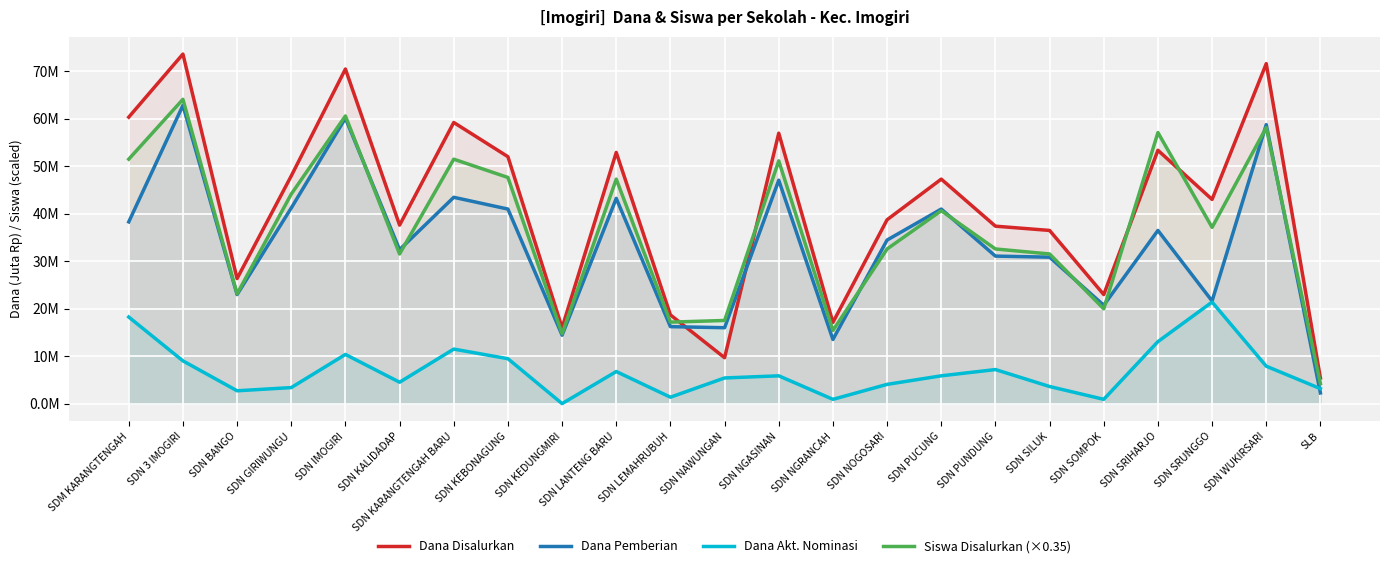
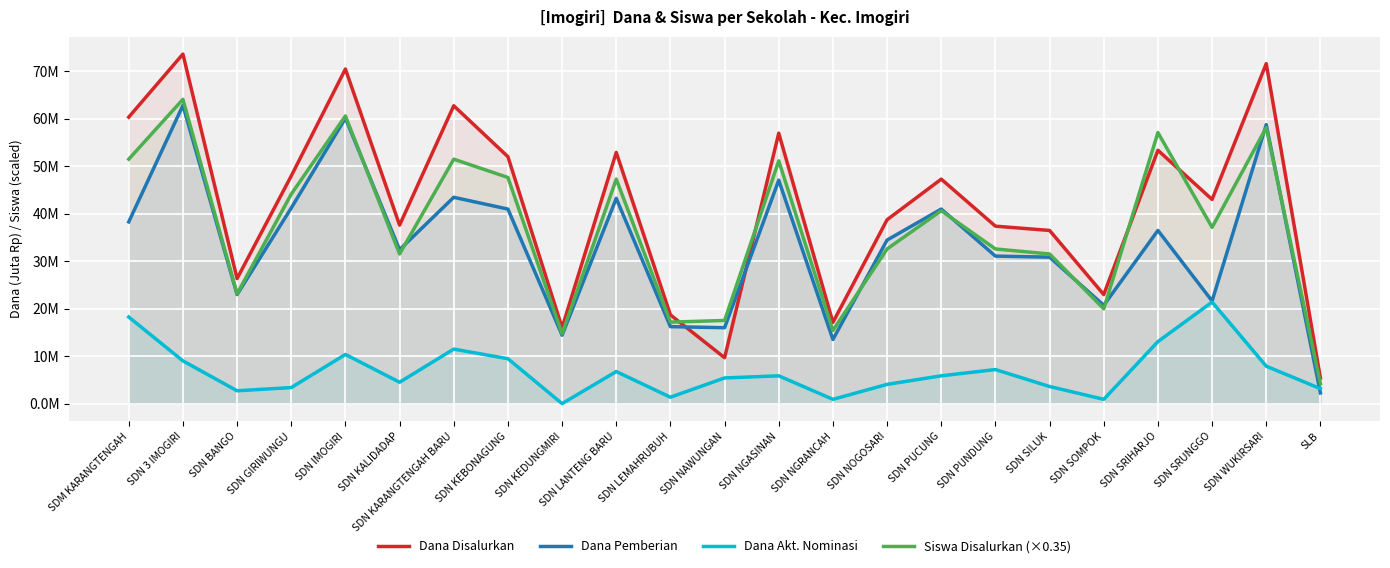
  {
    "Dana Disalurkan": {
      "SDM KARANGTENGAH": 60000000,
      "SDN 3 IMOGIRI": 74000000,
      "SDN BANGO": 26000000,
      "SDN GIRIWUNGU": 48000000,
      "SDN IMOGIRI": 70000000,
      "SDN KALIDADAP": 38000000,
-     "SDN KARANGTENGAH BARU": 59000000,
+     "SDN KARANGTENGAH BARU": 63000000,
      "SDN KEBONAGUNG": 52000000,
      "SDN KEDUNGMIRI": 16000000,
      "SDN LANTENG BARU": 53000000,
      "SDN LEMAHRUBUH": 19000000,
      "SDN NAWUNGAN": 10000000,
      "SDN NGASINAN": 57000000,
      "SDN NGRANCAH": 17000000,
      "SDN NOGOSARI": 39000000,
      "SDN PUCUNG": 47000000,
      "SDN PUNDUNG": 37000000,
      "SDN SILUK": 36000000,
      "SDN SOMPOK": 23000000,
      "SDN SRIHARJO": 53000000,
      "SDN SRUNGGO": 43000000,
      "SDN WUKIRSARI": 72000000,
      "SLB": 5000000
    },
    "Dana Pemberian": {
      "SDM KARANGTENGAH": 38000000,
      "SDN 3 IMOGIRI": 63000000,
      "SDN GIRIWUNGU": 41000000,
      "SDN KALIDADAP": 32000000,
      "SDN KARANGTENGAH BARU": 43000000,
      "SDN KEBONAGUNG": 41000000,
      "SDN LANTENG BARU": 43000000,
      "SDN LEMAHRUBUH": 16000000,
      "SDN NAWUNGAN": 16000000,
      "SDN NGASINAN": 47000000,
      "SDN NGRANCAH": 14000000,
      "SDN NOGOSARI": 34000000,
      "SDN PUNDUNG": 31000000,
      "SDN SILUK": 31000000,
      "SDN SOMPOK": 21000000,
      "SDN SRIHARJO": 36000000,
      "SDN WUKIRSARI": 59000000,
      "SLB": 2000000
    },
    "Dana Akt. Nominasi": {
      "SDM KARANGTENGAH": 18000000,
      "SDN 3 IMOGIRI": 9000000,
      "SDN BANGO": 3000000,
      "SDN GIRIWUNGU": 3000000,
      "SDN IMOGIRI": 10000000,
      "SDN KALIDADAP": 5000000,
      "SDN KARANGTENGAH BARU": 11000000,
      "SDN KEBONAGUNG": 9000000,
      "SDN KEDUNGMIRI": 0,
      "SDN LANTENG BARU": 7000000,
      "SDN LEMAHRUBUH": 1000000,
      "SDN NAWUNGAN": 5000000,
      "SDN NGASINAN": 6000000,
      "SDN NGRANCAH": 1000000,
      "SDN NOGOSARI": 4000000,
      "SDN PUCUNG": 6000000,
      "SDN PUNDUNG": 7000000,
      "SDN SILUK": 4000000,
      "SDN SOMPOK": 1000000,
      "SDN SRIHARJO": 13000000,
      "SDN WUKIRSARI": 8000000,
      "SLB": 3000000
    },
    "Siswa Disalurkan (×0.35)": {
      "SDM KARANGTENGAH": 51000000,
      "SDN 3 IMOGIRI": 64000000,
      "SDN GIRIWUNGU": 44000000,
      "SDN KALIDADAP": 31000000,
      "SDN KARANGTENGAH BARU": 51000000,
      "SDN KEBONAGUNG": 48000000,
      "SDN LANTENG BARU": 47000000,
      "SDN LEMAHRUBUH": 17000000,
      "SDN NAWUNGAN": 18000000,
      "SDN NGASINAN": 51000000,
      "SDN NGRANCAH": 15000000,
      "SDN NOGOSARI": 33000000,
      "SDN PUNDUNG": 33000000,
      "SDN SILUK": 31000000,
      "SDN SOMPOK": 20000000,
      "SDN SRIHARJO": 57000000,
      "SDN SRUNGGO": 37000000,
      "SDN WUKIRSARI": 58000000,
      "SLB": 4000000
    }
  }
